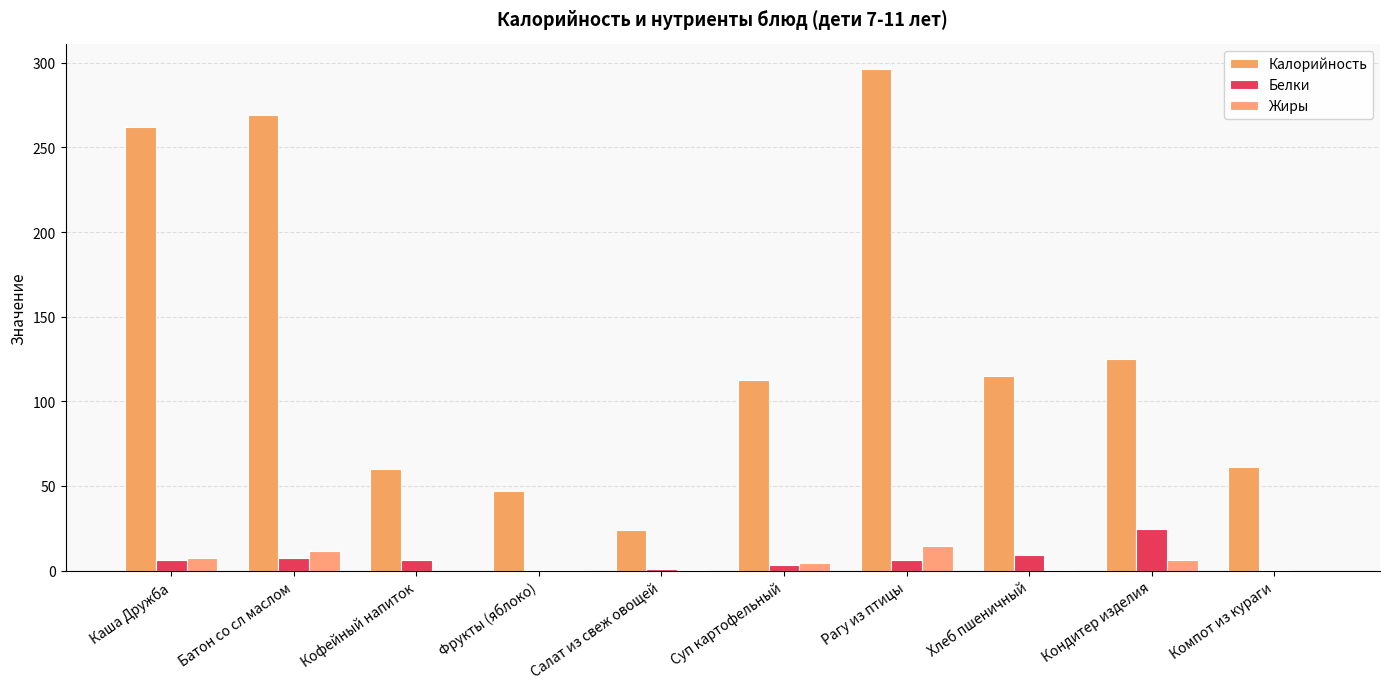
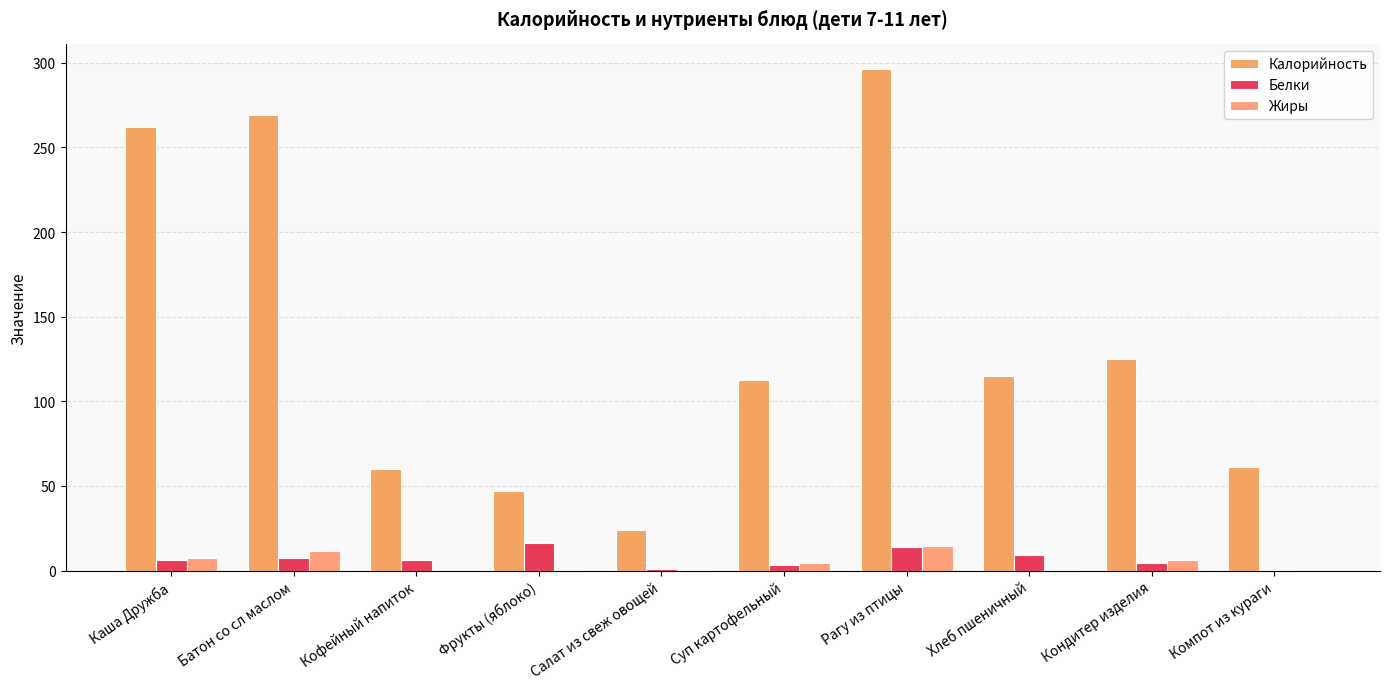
  {
    "Белки": {
      "Каша Дружба": 6,
      "Батон со сл маслом": 8,
      "Кофейный напиток": 6,
-     "Фрукты (яблоко)": 1,
+     "Фрукты (яблоко)": 16,
      "Суп картофельный": 3,
-     "Рагу из птицы": 6,
+     "Рагу из птицы": 14,
      "Хлеб пшеничный": 9,
-     "Кондитер изделия": 24
+     "Кондитер изделия": 4
    }
  }
